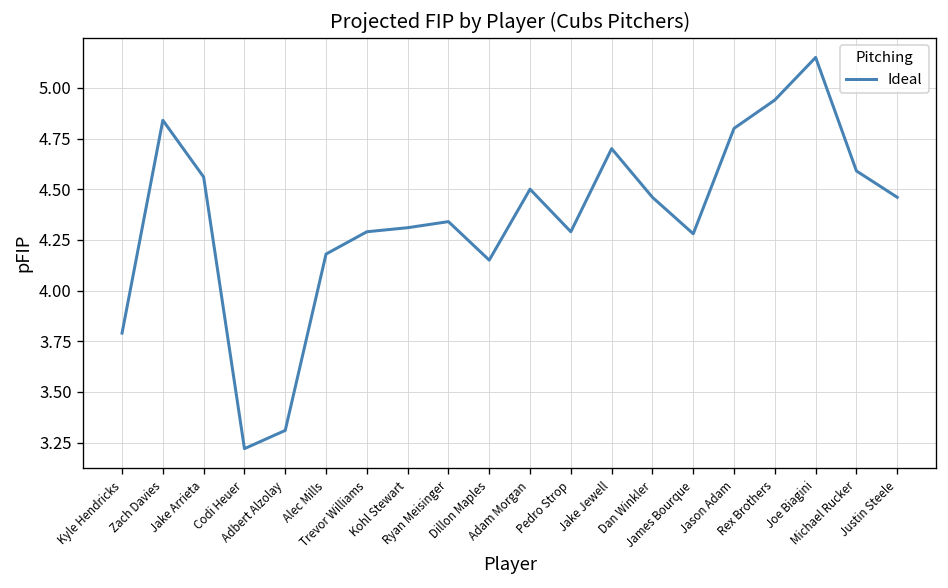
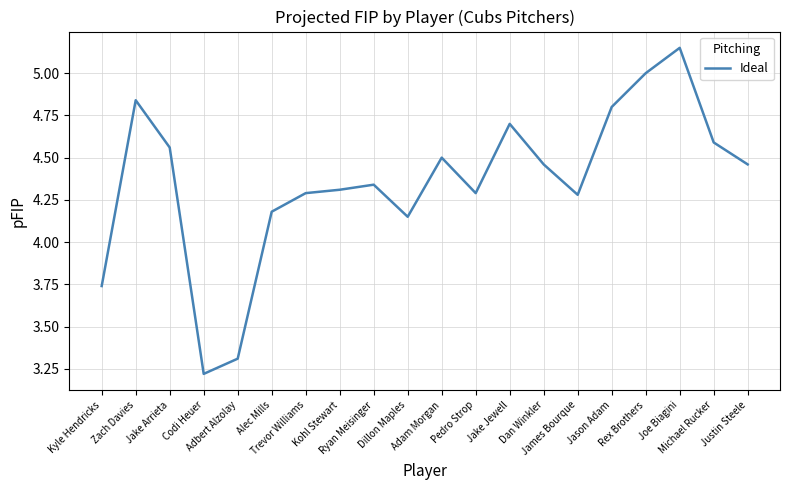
  {
-   "Kyle Hendricks": 3.79,
+   "Kyle Hendricks": 3.74,
    "Zach Davies": 4.84,
    "Jake Arrieta": 4.56,
    "Codi Heuer": 3.22,
    "Adbert Alzolay": 3.31,
    "Alec Mills": 4.18,
    "Trevor Williams": 4.29,
    "Kohl Stewart": 4.31,
    "Ryan Meisinger": 4.34,
    "Dillon Maples": 4.15,
    "Adam Morgan": 4.50,
    "Pedro Strop": 4.29,
    "Jake Jewell": 4.70,
    "Dan Winkler": 4.46,
    "James Bourque": 4.28,
    "Jason Adam": 4.80,
-   "Rex Brothers": 4.94,
+   "Rex Brothers": 5.00,
    "Joe Biagini": 5.15,
    "Michael Rucker": 4.59,
    "Justin Steele": 4.46
  }
